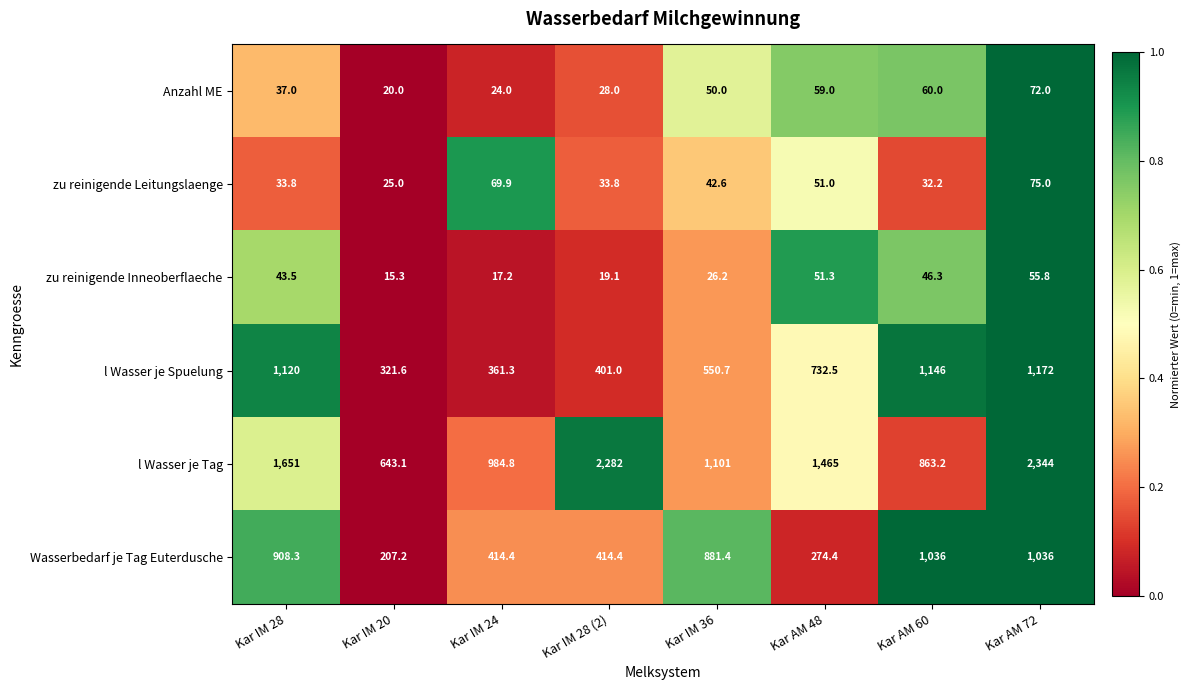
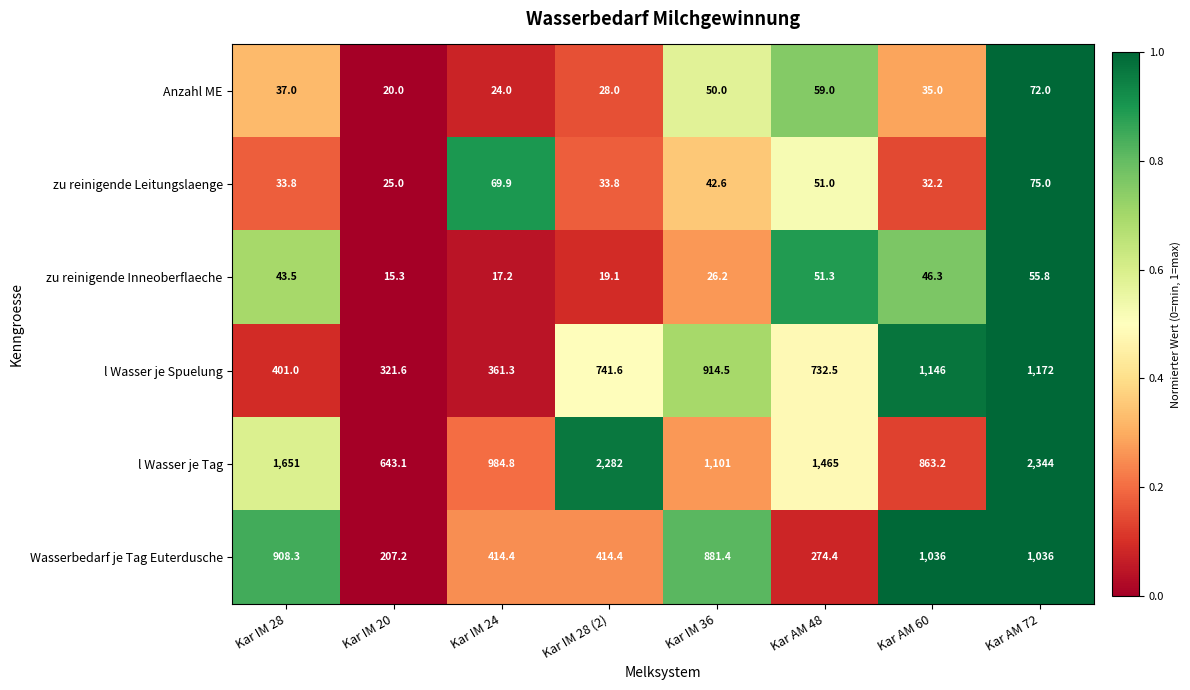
  {
    "Anzahl ME": {
      "Kar IM 28": "37.0",
      "Kar IM 20": "20.0",
      "Kar IM 24": "24.0",
      "Kar IM 28 (2)": "28.0",
      "Kar IM 36": "50.0",
      "Kar AM 48": "59.0",
-     "Kar AM 60": "60.0",
+     "Kar AM 60": "35.0",
      "Kar AM 72": "72.0"
    },
    "zu reinigende Leitungslaenge": {
      "Kar IM 28": "33.8",
      "Kar IM 20": "25.0",
      "Kar IM 24": "69.9",
      "Kar IM 28 (2)": "33.8",
      "Kar IM 36": "42.6",
      "Kar AM 48": "51.0",
      "Kar AM 60": "32.2",
      "Kar AM 72": "75.0"
    },
    "zu reinigende Inneoberflaeche": {
      "Kar IM 28": "43.5",
      "Kar IM 20": "15.3",
      "Kar IM 24": "17.2",
      "Kar IM 28 (2)": "19.1",
      "Kar IM 36": "26.2",
      "Kar AM 48": "51.3",
      "Kar AM 60": "46.3",
      "Kar AM 72": "55.8"
    },
    "l Wasser je Spuelung": {
-     "Kar IM 28": "1,120",
+     "Kar IM 28": "401.0",
      "Kar IM 20": "321.6",
      "Kar IM 24": "361.3",
-     "Kar IM 28 (2)": "401.0",
-     "Kar IM 36": "550.7",
+     "Kar IM 28 (2)": "741.6",
+     "Kar IM 36": "914.5",
      "Kar AM 48": "732.5",
      "Kar AM 60": "1,146",
      "Kar AM 72": "1,172"
    },
    "l Wasser je Tag": {
      "Kar IM 28": "1,651",
      "Kar IM 20": "643.1",
      "Kar IM 24": "984.8",
      "Kar IM 28 (2)": "2,282",
      "Kar IM 36": "1,101",
      "Kar AM 48": "1,465",
      "Kar AM 60": "863.2",
      "Kar AM 72": "2,344"
    },
    "Wasserbedarf je Tag Euterdusche": {
      "Kar IM 28": "908.3",
      "Kar IM 20": "207.2",
      "Kar IM 24": "414.4",
      "Kar IM 28 (2)": "414.4",
      "Kar IM 36": "881.4",
      "Kar AM 48": "274.4",
      "Kar AM 60": "1,036",
      "Kar AM 72": "1,036"
    }
  }
